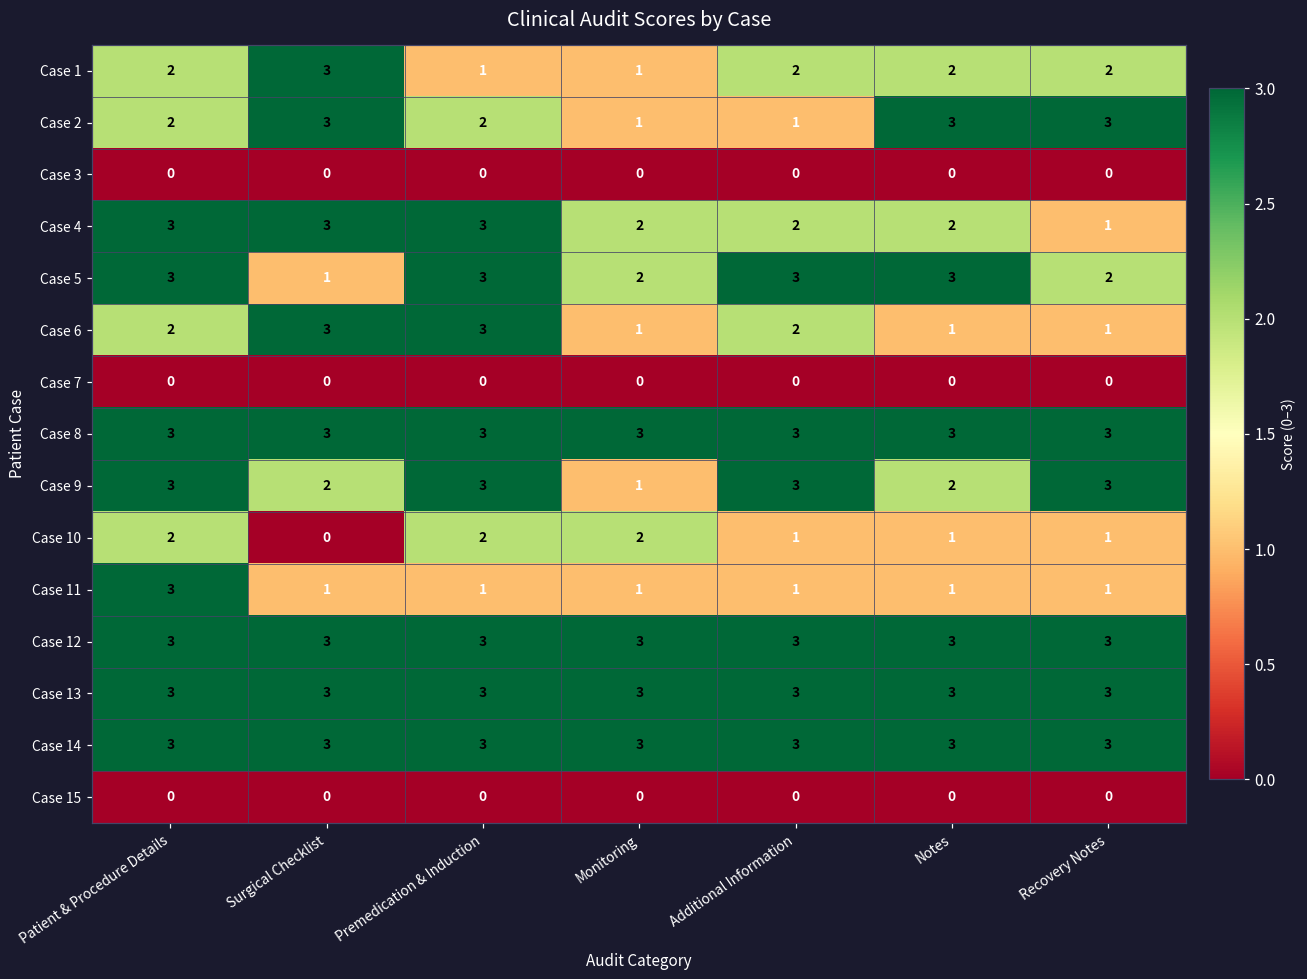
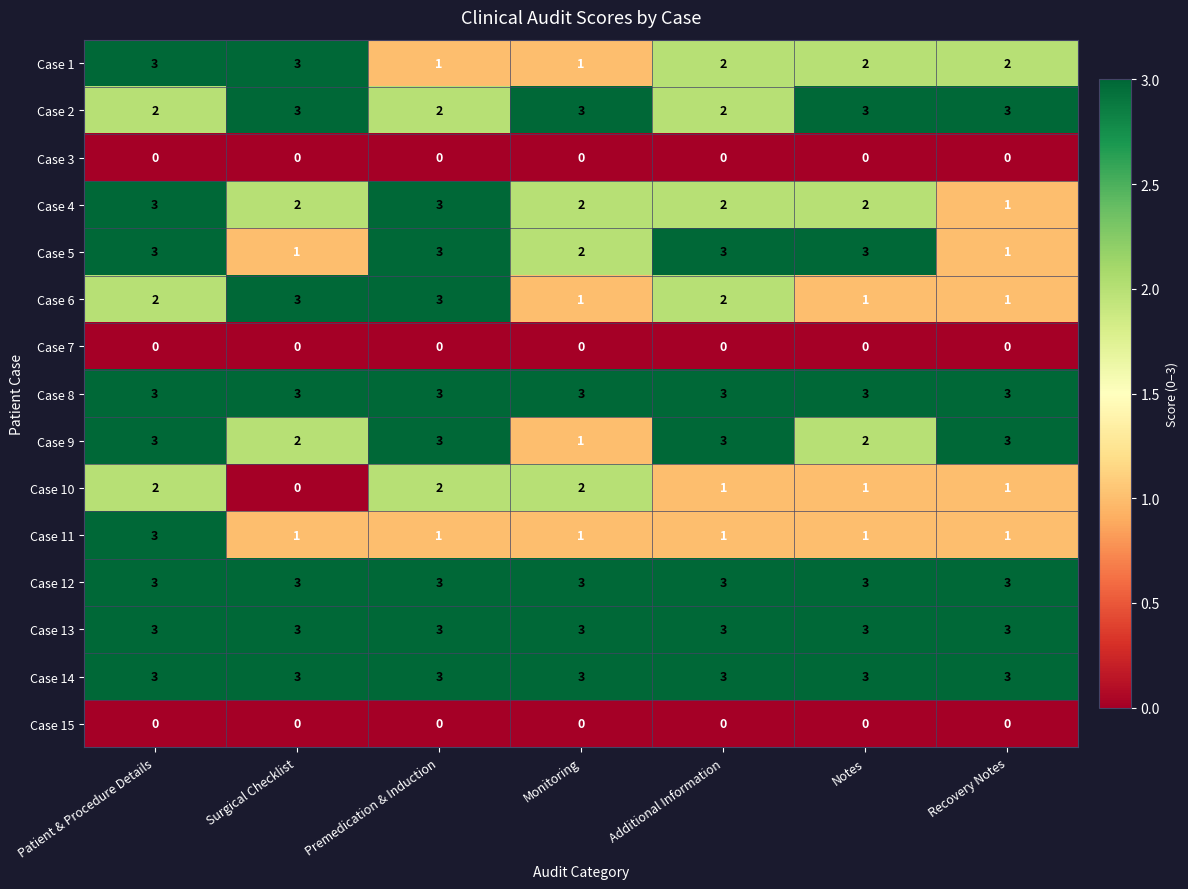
  {
    "Case 1": {
-     "Patient & Procedure Details": 2,
+     "Patient & Procedure Details": 3,
      "Surgical Checklist": 3,
      "Premedication & Induction": 1,
      "Monitoring": 1,
      "Additional Information": 2,
      "Notes": 2,
      "Recovery Notes": 2
    },
    "Case 2": {
      "Patient & Procedure Details": 2,
      "Surgical Checklist": 3,
      "Premedication & Induction": 2,
-     "Monitoring": 1,
-     "Additional Information": 1,
+     "Monitoring": 3,
+     "Additional Information": 2,
      "Notes": 3,
      "Recovery Notes": 3
    },
    "Case 3": {
      "Patient & Procedure Details": 0,
      "Surgical Checklist": 0,
      "Premedication & Induction": 0,
      "Monitoring": 0,
      "Additional Information": 0,
      "Notes": 0,
      "Recovery Notes": 0
    },
    "Case 4": {
      "Patient & Procedure Details": 3,
-     "Surgical Checklist": 3,
+     "Surgical Checklist": 2,
      "Premedication & Induction": 3,
      "Monitoring": 2,
      "Additional Information": 2,
      "Notes": 2,
      "Recovery Notes": 1
    },
    "Case 5": {
      "Patient & Procedure Details": 3,
      "Surgical Checklist": 1,
      "Premedication & Induction": 3,
      "Monitoring": 2,
      "Additional Information": 3,
      "Notes": 3,
-     "Recovery Notes": 2
+     "Recovery Notes": 1
    },
    "Case 6": {
      "Patient & Procedure Details": 2,
      "Surgical Checklist": 3,
      "Premedication & Induction": 3,
      "Monitoring": 1,
      "Additional Information": 2,
      "Notes": 1,
      "Recovery Notes": 1
    },
    "Case 7": {
      "Patient & Procedure Details": 0,
      "Surgical Checklist": 0,
      "Premedication & Induction": 0,
      "Monitoring": 0,
      "Additional Information": 0,
      "Notes": 0,
      "Recovery Notes": 0
    },
    "Case 8": {
      "Patient & Procedure Details": 3,
      "Surgical Checklist": 3,
      "Premedication & Induction": 3,
      "Monitoring": 3,
      "Additional Information": 3,
      "Notes": 3,
      "Recovery Notes": 3
    },
    "Case 9": {
      "Patient & Procedure Details": 3,
      "Surgical Checklist": 2,
      "Premedication & Induction": 3,
      "Monitoring": 1,
      "Additional Information": 3,
      "Notes": 2,
      "Recovery Notes": 3
    },
    "Case 10": {
      "Patient & Procedure Details": 2,
      "Surgical Checklist": 0,
      "Premedication & Induction": 2,
      "Monitoring": 2,
      "Additional Information": 1,
      "Notes": 1,
      "Recovery Notes": 1
    },
    "Case 11": {
      "Patient & Procedure Details": 3,
      "Surgical Checklist": 1,
      "Premedication & Induction": 1,
      "Monitoring": 1,
      "Additional Information": 1,
      "Notes": 1,
      "Recovery Notes": 1
    },
    "Case 12": {
      "Patient & Procedure Details": 3,
      "Surgical Checklist": 3,
      "Premedication & Induction": 3,
      "Monitoring": 3,
      "Additional Information": 3,
      "Notes": 3,
      "Recovery Notes": 3
    },
    "Case 13": {
      "Patient & Procedure Details": 3,
      "Surgical Checklist": 3,
      "Premedication & Induction": 3,
      "Monitoring": 3,
      "Additional Information": 3,
      "Notes": 3,
      "Recovery Notes": 3
    },
    "Case 14": {
      "Patient & Procedure Details": 3,
      "Surgical Checklist": 3,
      "Premedication & Induction": 3,
      "Monitoring": 3,
      "Additional Information": 3,
      "Notes": 3,
      "Recovery Notes": 3
    },
    "Case 15": {
      "Patient & Procedure Details": 0,
      "Surgical Checklist": 0,
      "Premedication & Induction": 0,
      "Monitoring": 0,
      "Additional Information": 0,
      "Notes": 0,
      "Recovery Notes": 0
    }
  }
